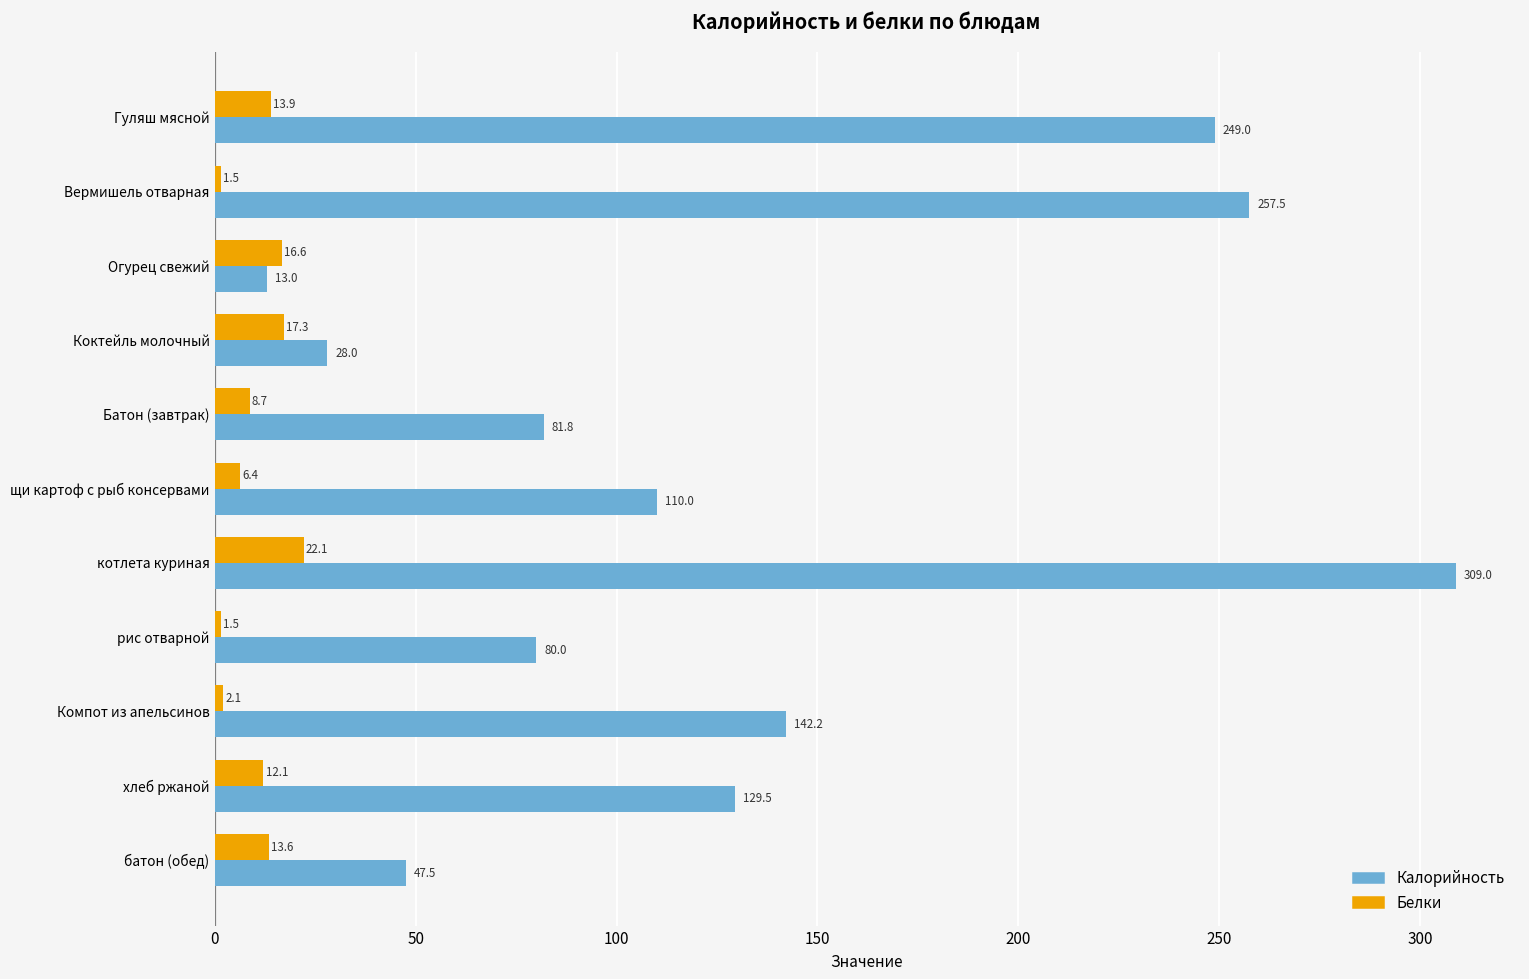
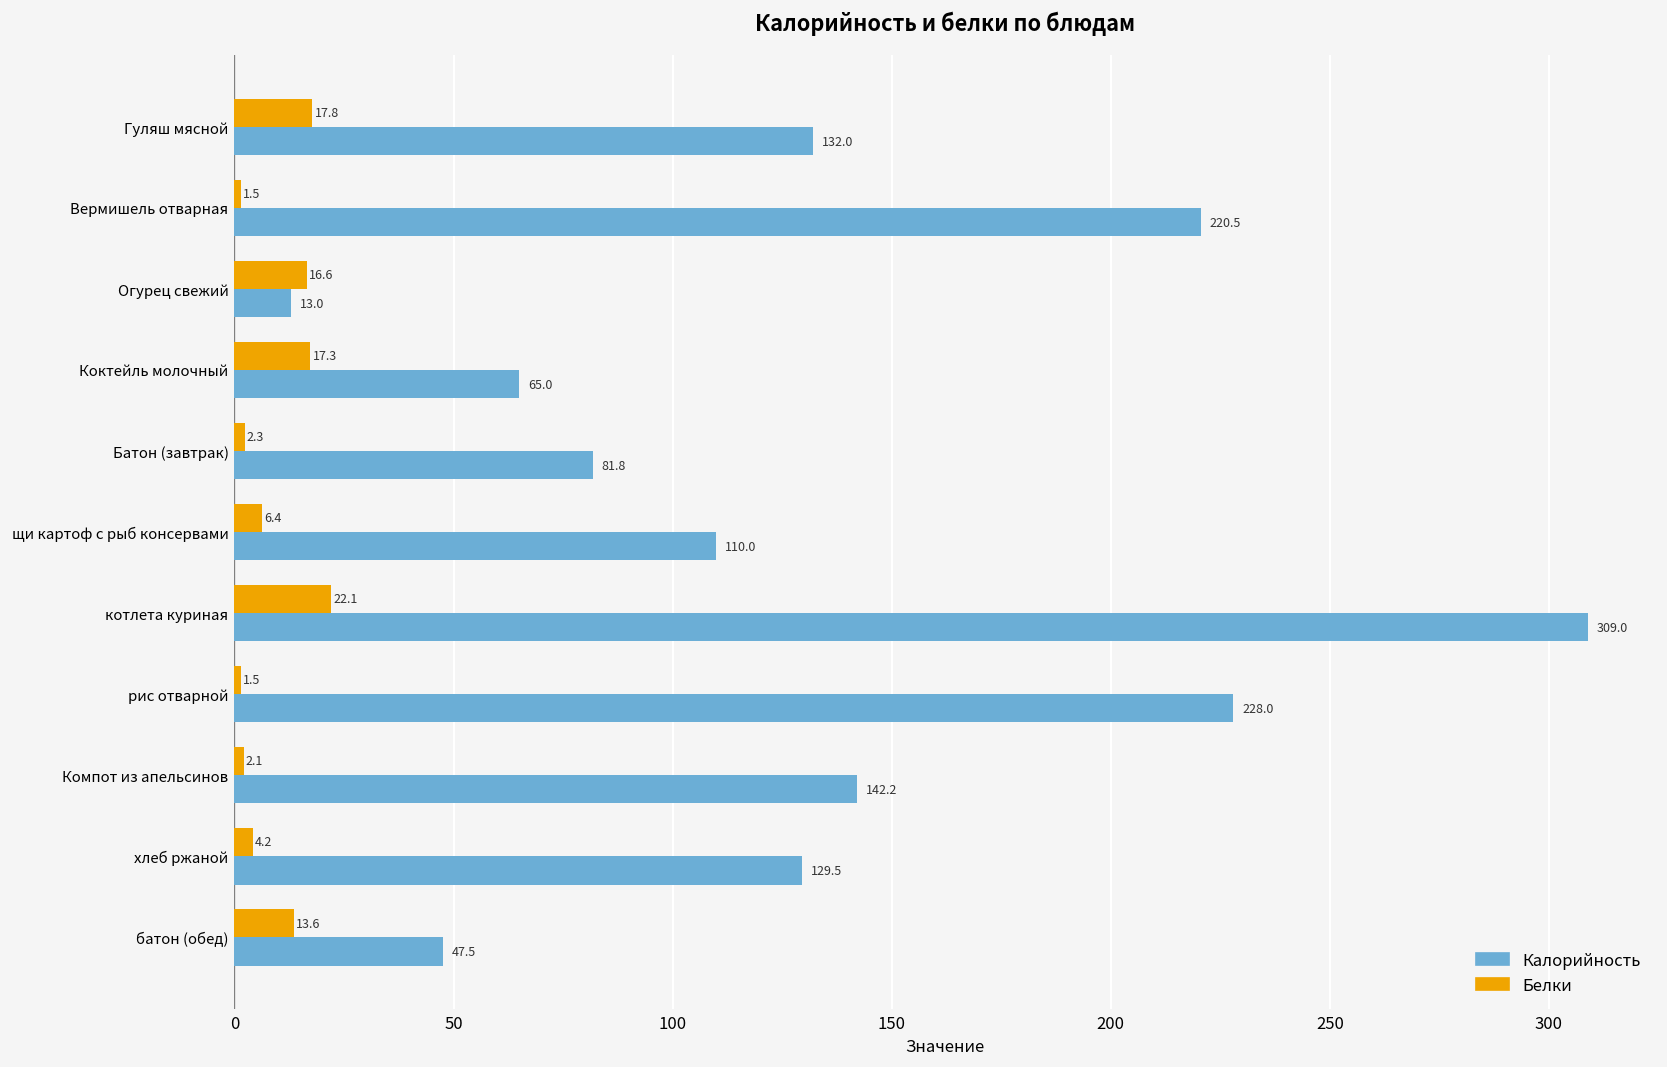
  {
    "Калорийность": {
-     "Гуляш мясной": 249.0,
-     "Вермишель отварная": 257.5,
+     "Гуляш мясной": 132.0,
+     "Вермишель отварная": 220.5,
      "Огурец свежий": 13.0,
-     "Коктейль молочный": 28.0,
+     "Коктейль молочный": 65.0,
      "Батон (завтрак)": 81.8,
      "щи картоф с рыб консервами": 110.0,
      "котлета куриная": 309.0,
-     "рис отварной": 80.0,
+     "рис отварной": 228.0,
      "Компот из апельсинов": 142.2,
      "хлеб ржаной": 129.5,
      "батон (обед)": 47.5
    },
    "Белки": {
-     "Гуляш мясной": 13.9,
+     "Гуляш мясной": 17.8,
      "Вермишель отварная": 1.5,
      "Огурец свежий": 16.6,
      "Коктейль молочный": 17.3,
-     "Батон (завтрак)": 8.7,
+     "Батон (завтрак)": 2.3,
      "щи картоф с рыб консервами": 6.4,
      "котлета куриная": 22.1,
      "рис отварной": 1.5,
      "Компот из апельсинов": 2.1,
-     "хлеб ржаной": 12.1,
+     "хлеб ржаной": 4.2,
      "батон (обед)": 13.6
    }
  }
